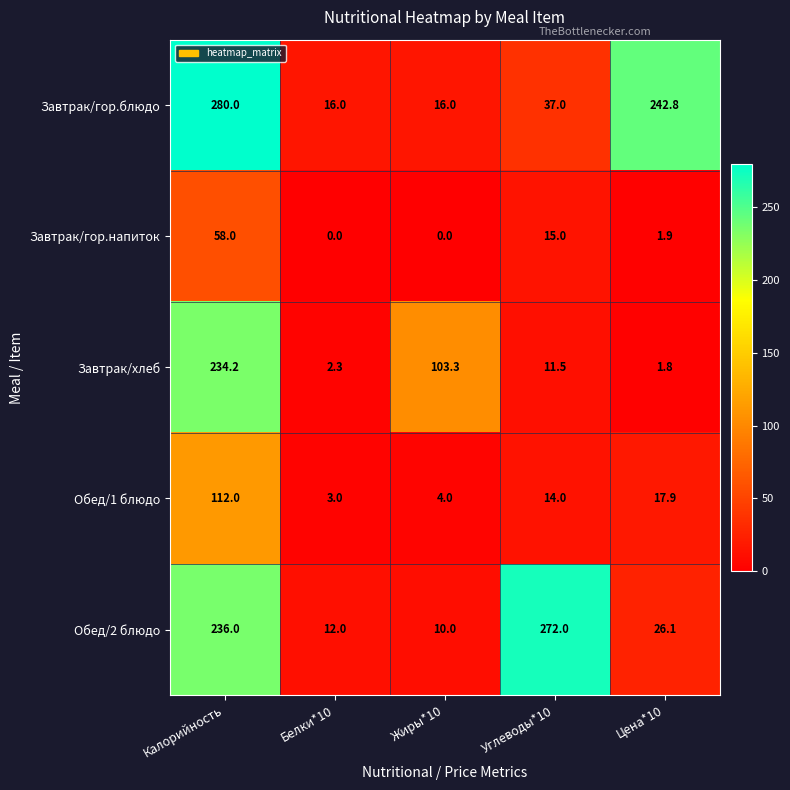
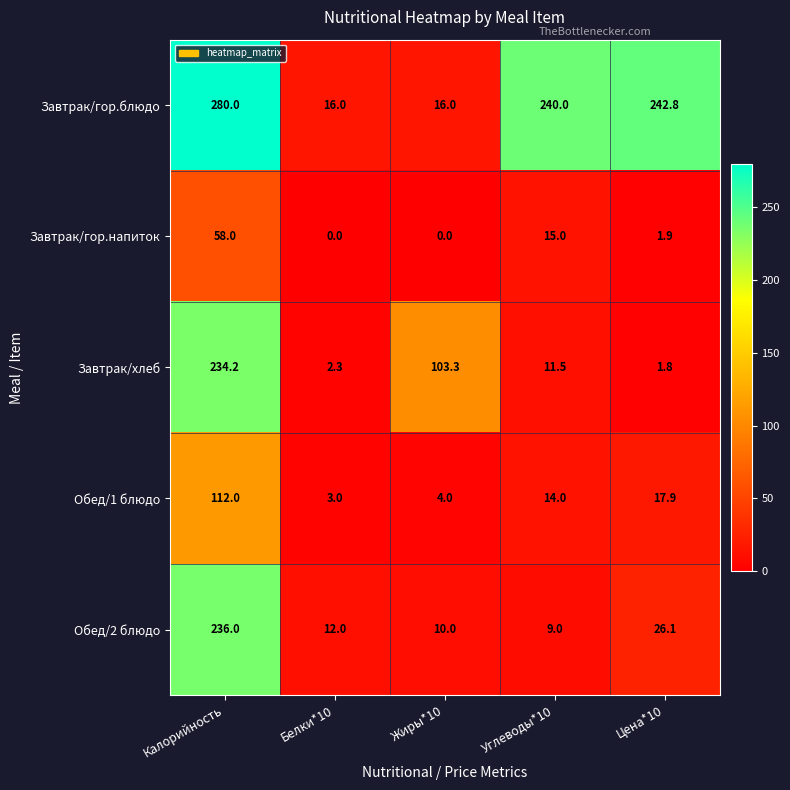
  {
    "Завтрак/гор.блюдо": {
      "Калорийность": 280.0,
      "Белки*10": 16.0,
      "Жиры*10": 16.0,
-     "Углеводы*10": 37.0,
+     "Углеводы*10": 240.0,
      "Цена*10": 242.8
    },
    "Завтрак/гор.напиток": {
      "Калорийность": 58.0,
      "Белки*10": 0.0,
      "Жиры*10": 0.0,
      "Углеводы*10": 15.0,
      "Цена*10": 1.9
    },
    "Завтрак/хлеб": {
      "Калорийность": 234.2,
      "Белки*10": 2.3,
      "Жиры*10": 103.3,
      "Углеводы*10": 11.5,
      "Цена*10": 1.8
    },
    "Обед/1 блюдо": {
      "Калорийность": 112.0,
      "Белки*10": 3.0,
      "Жиры*10": 4.0,
      "Углеводы*10": 14.0,
      "Цена*10": 17.9
    },
    "Обед/2 блюдо": {
      "Калорийность": 236.0,
      "Белки*10": 12.0,
      "Жиры*10": 10.0,
-     "Углеводы*10": 272.0,
+     "Углеводы*10": 9.0,
      "Цена*10": 26.1
    }
  }
